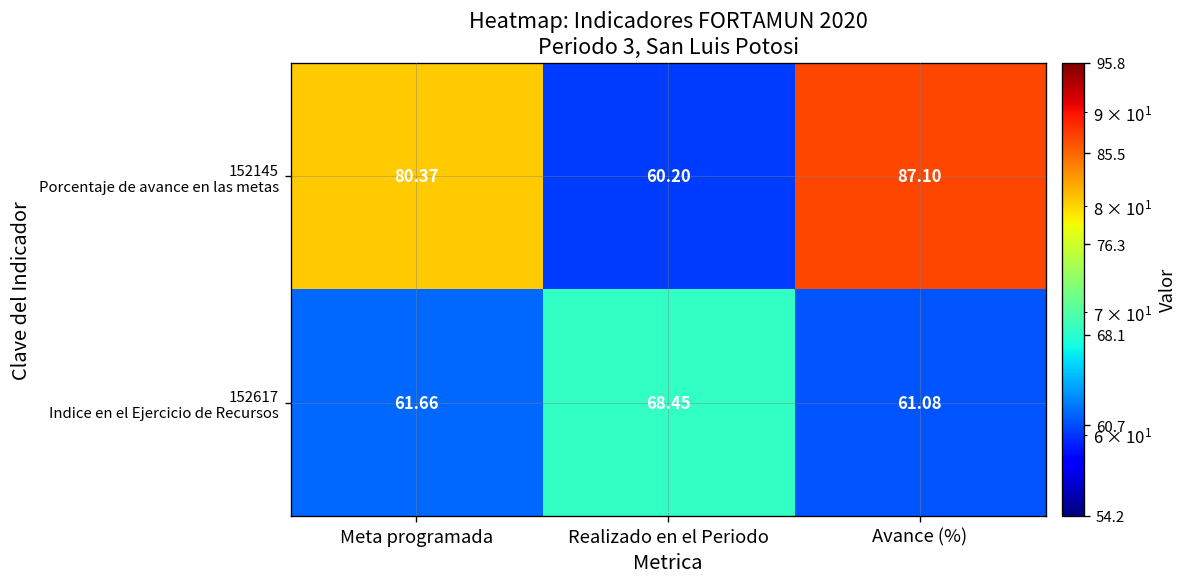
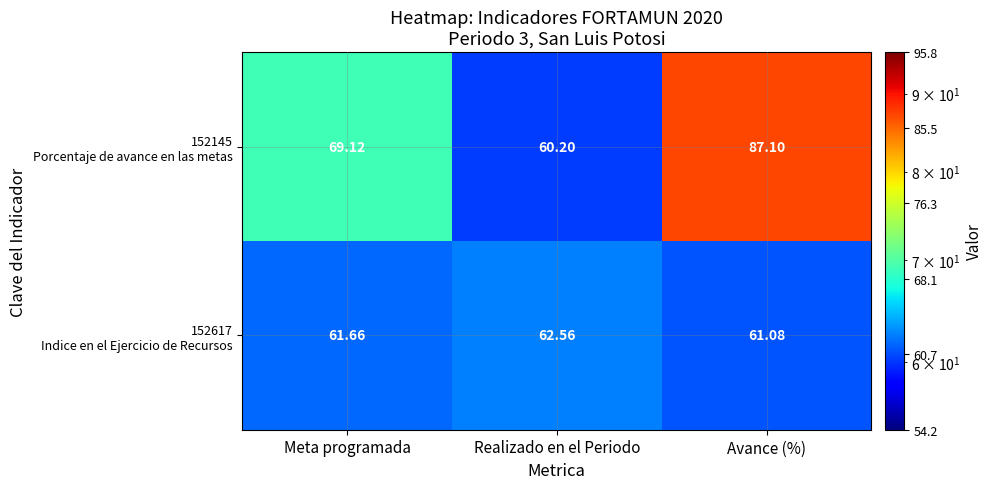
  {
    "152145 Porcentaje de avance en las metas": {
-     "Meta programada": 80.37,
+     "Meta programada": 69.12,
      "Realizado en el Periodo": 60.20,
      "Avance (%)": 87.10
    },
    "152617 Indice en el Ejercicio de Recursos": {
      "Meta programada": 61.66,
-     "Realizado en el Periodo": 68.45,
+     "Realizado en el Periodo": 62.56,
      "Avance (%)": 61.08
    }
  }
